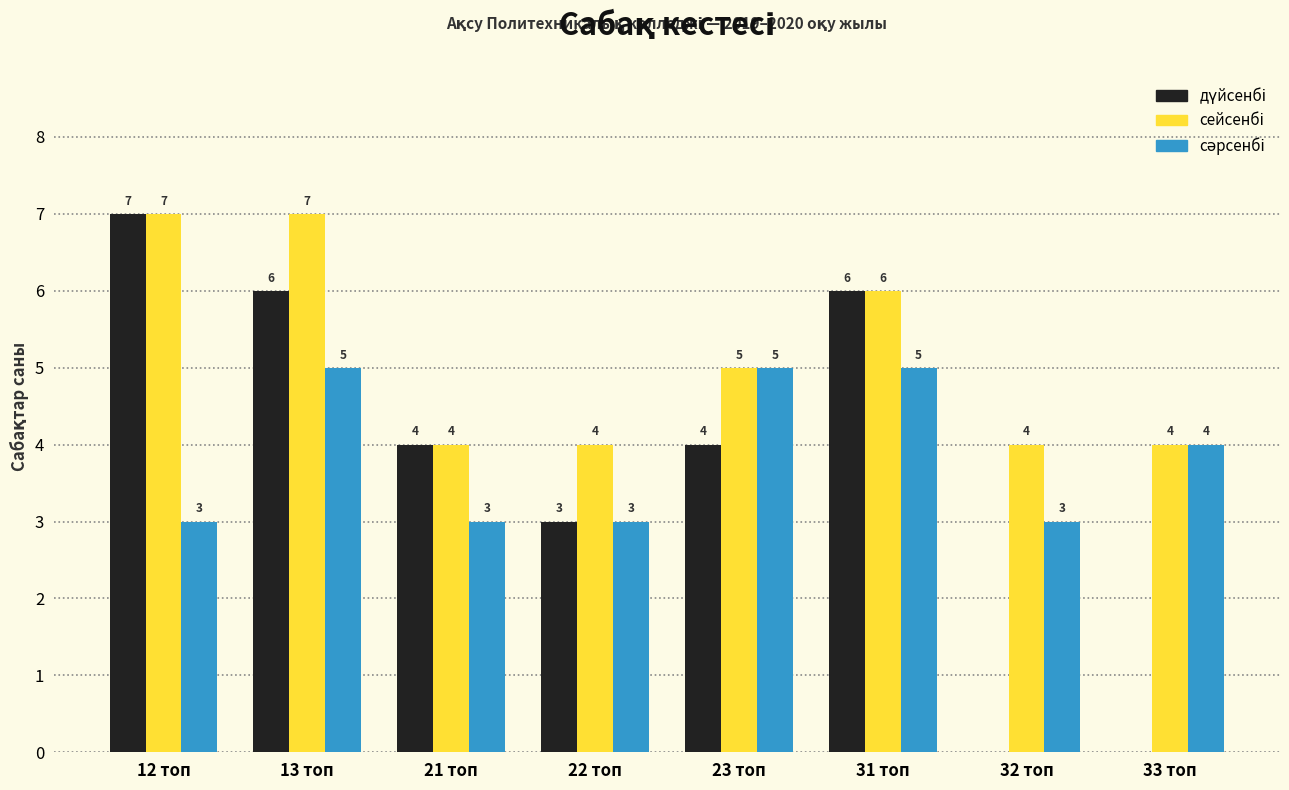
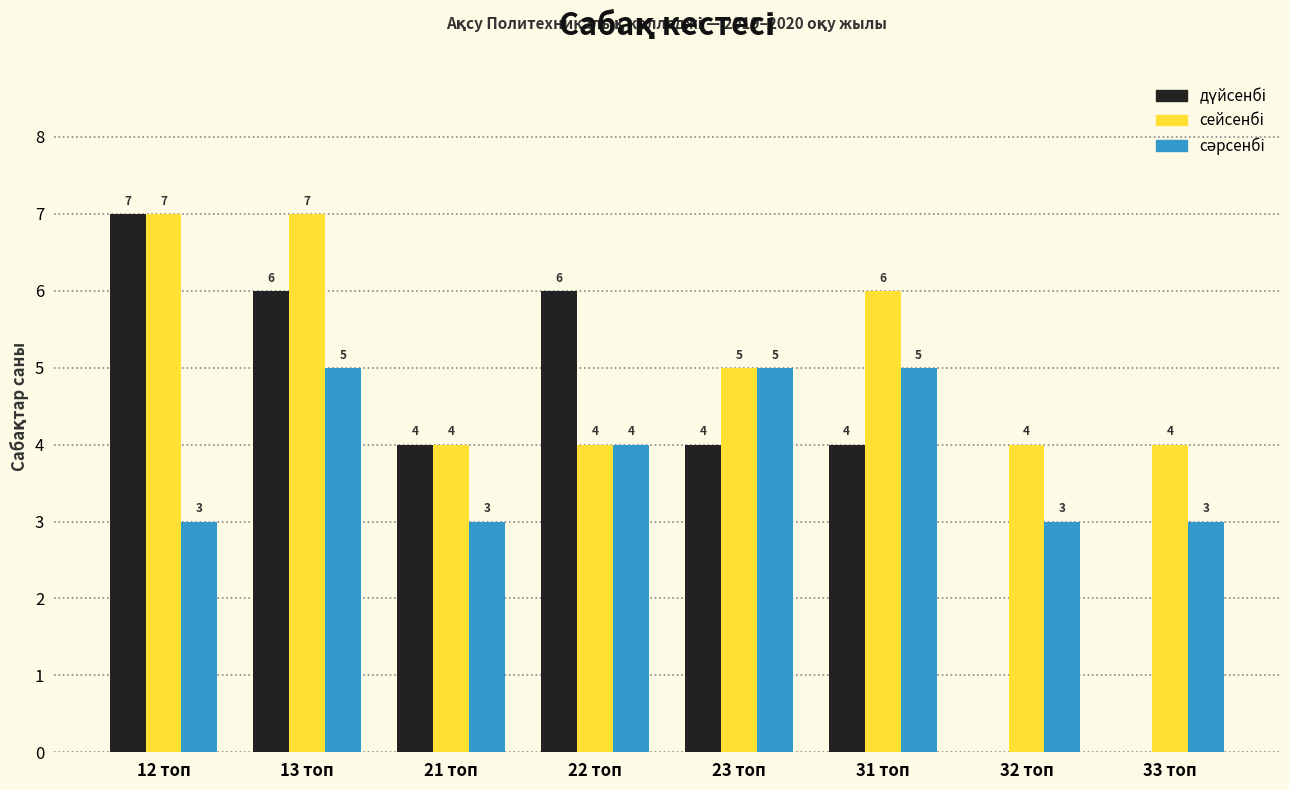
  {
    "дүйсенбі": {
      "12 топ": 7,
      "13 топ": 6,
      "21 топ": 4,
-     "22 топ": 3,
+     "22 топ": 6,
      "23 топ": 4,
-     "31 топ": 6
+     "31 топ": 4
    },
    "сейсенбі": {
      "12 топ": 7,
      "13 топ": 7,
      "21 топ": 4,
      "22 топ": 4,
      "23 топ": 5,
      "31 топ": 6,
      "32 топ": 4,
      "33 топ": 4
    },
    "сәрсенбі": {
      "12 топ": 3,
      "13 топ": 5,
      "21 топ": 3,
-     "22 топ": 3,
+     "22 топ": 4,
      "23 топ": 5,
      "31 топ": 5,
      "32 топ": 3,
-     "33 топ": 4
+     "33 топ": 3
    }
  }
